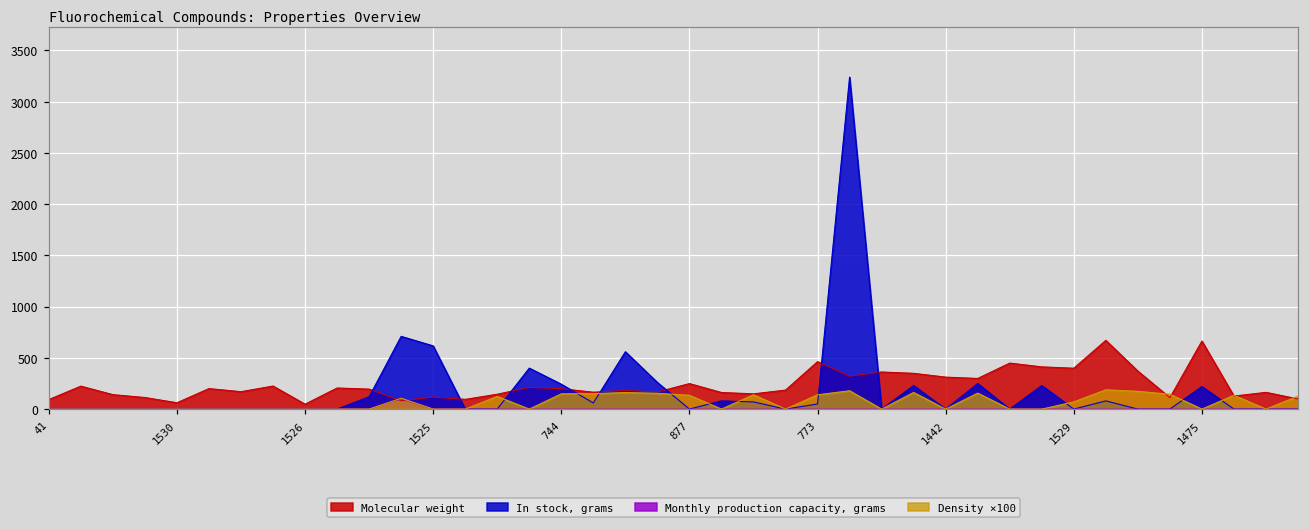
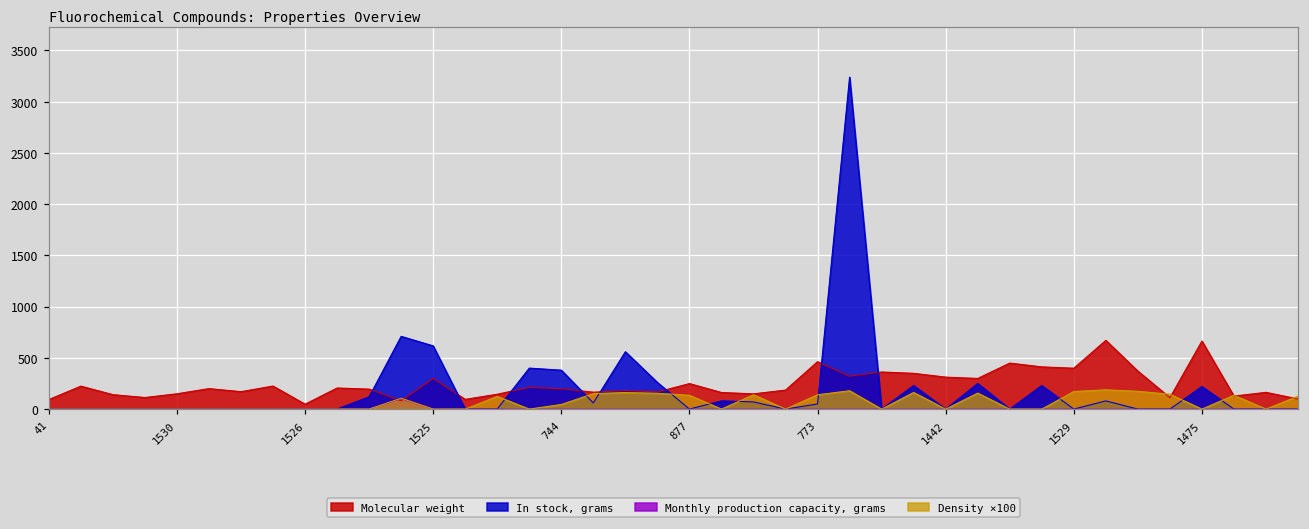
  {
    "Molecular weight": {
      "41": 100,
-     "1530": 60,
+     "1530": 150,
      "1526": 0,
-     "1525": 100,
+     "1525": 300,
      "744": 200,
      "877": 200,
      "773": 500,
      "1442": 300,
      "1529": 400,
      "1475": 700
    },
    "In stock, grams": {
      "1525": 600,
-     "744": 200,
+     "744": 400,
      "773": 100,
      "1475": 200
    },
    "Monthly production capacity, grams": {
      "744": 0,
      "773": 0
    },
    "Density ×100": {
-     "744": 100,
+     "744": 0,
      "877": 100,
      "773": 100,
-     "1529": 100
+     "1529": 200
    }
  }
